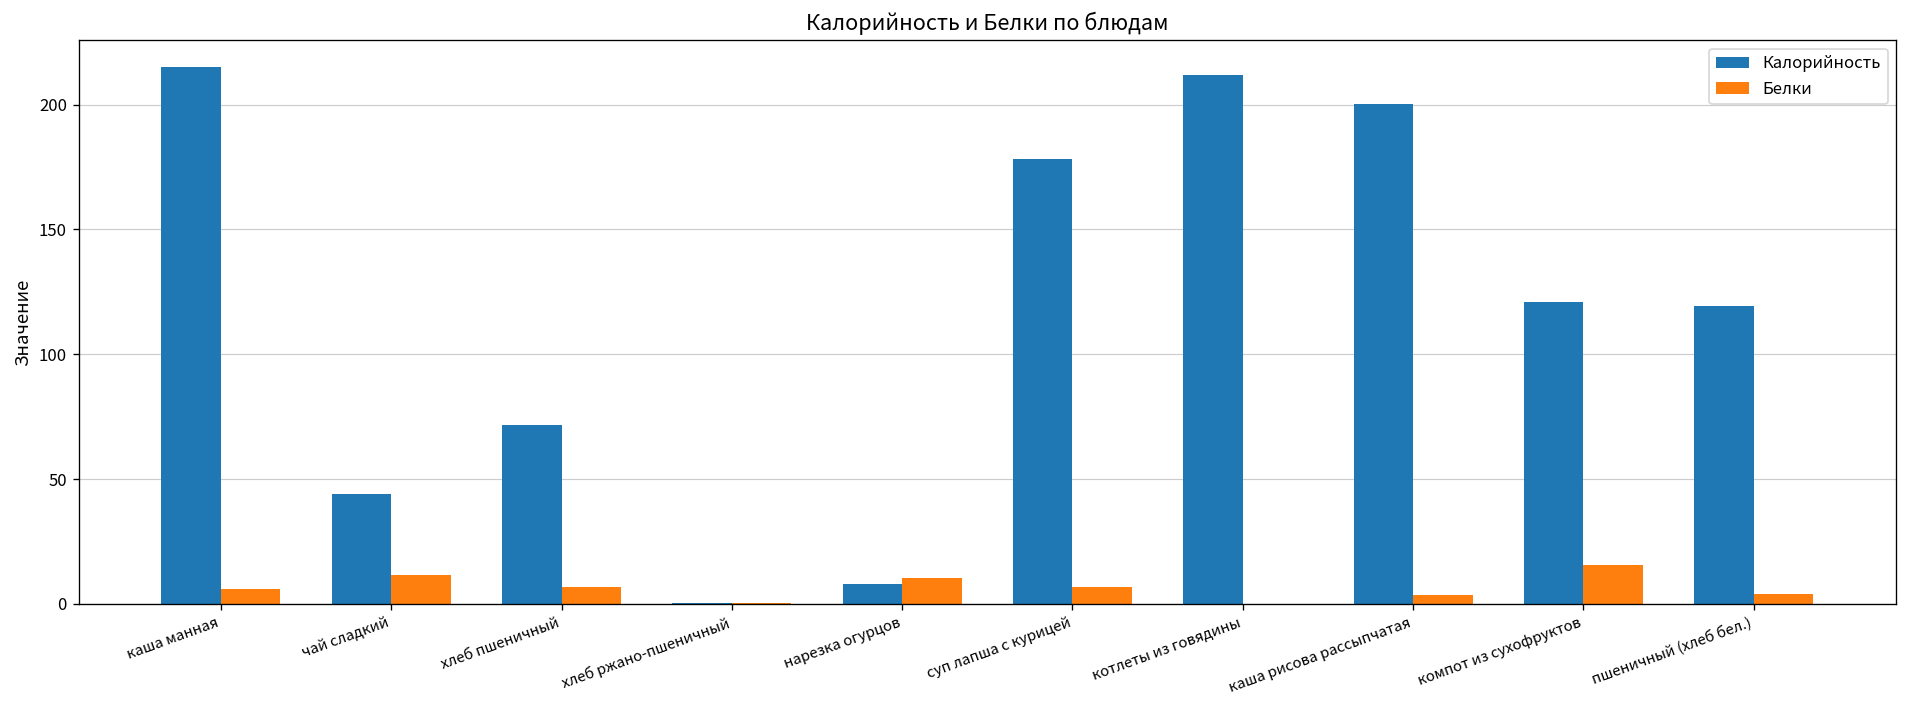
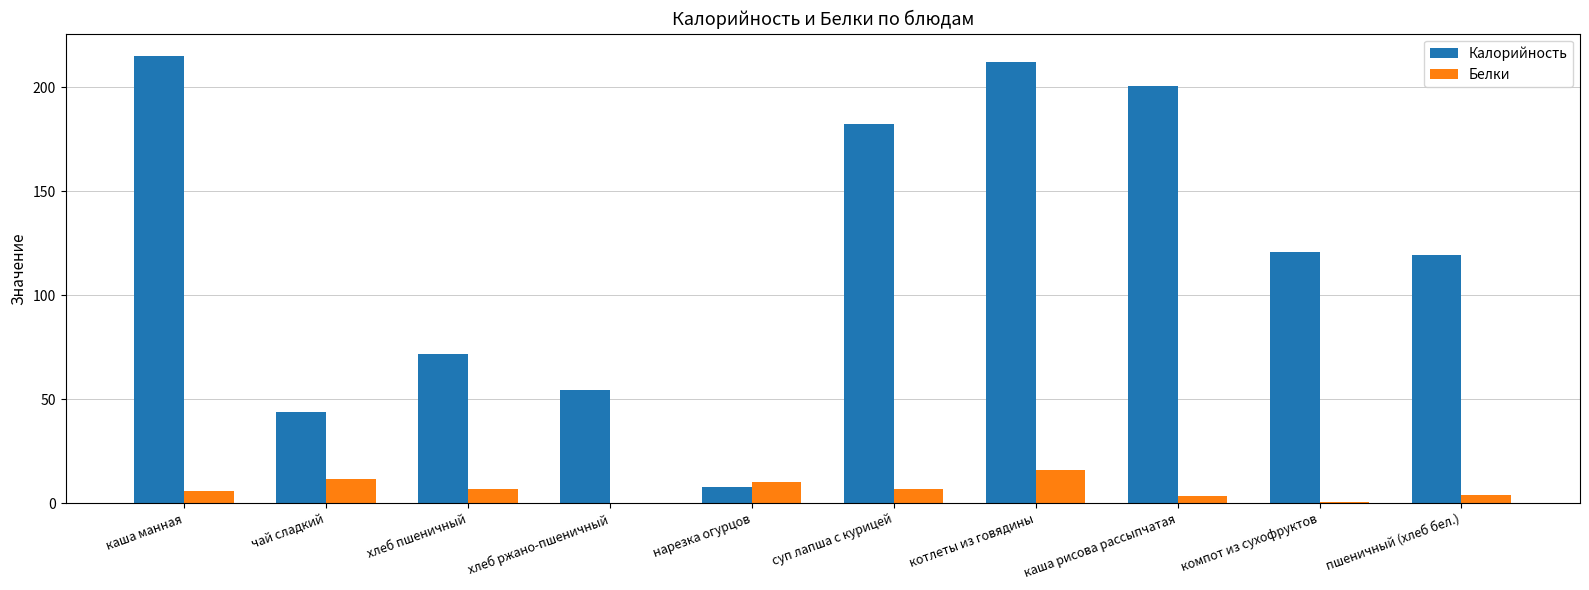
  {
    "Калорийность": {
      "каша манная": 215,
      "чай сладкий": 44,
      "хлеб пшеничный": 72,
-     "хлеб ржано-пшеничный": 0,
+     "хлеб ржано-пшеничный": 54,
      "нарезка огурцов": 8,
-     "суп лапша с курицей": 178,
+     "суп лапша с курицей": 182,
      "котлеты из говядины": 212,
      "каша рисова рассыпчатая": 200,
      "компот из сухофруктов": 121,
      "пшеничный (хлеб бел.)": 120
    },
    "Белки": {
      "каша манная": 6,
      "чай сладкий": 12,
      "хлеб пшеничный": 7,
      "нарезка огурцов": 10,
      "суп лапша с курицей": 7,
-     "котлеты из говядины": 0,
+     "котлеты из говядины": 16,
      "каша рисова рассыпчатая": 4,
-     "компот из сухофруктов": 16,
+     "компот из сухофруктов": 1,
      "пшеничный (хлеб бел.)": 4
    }
  }
